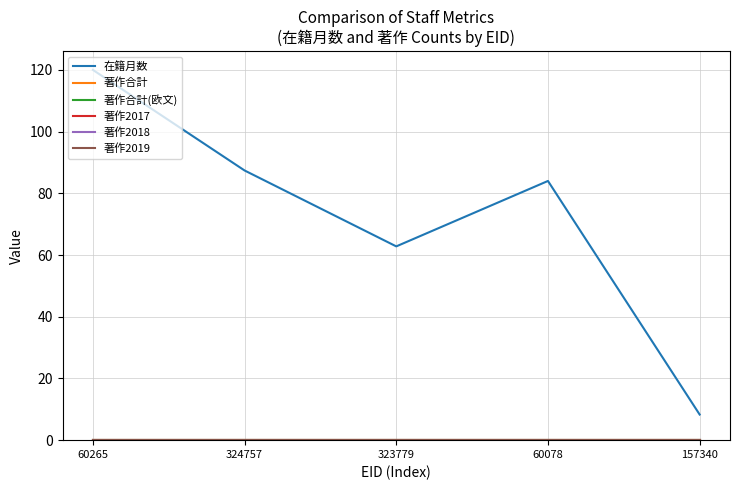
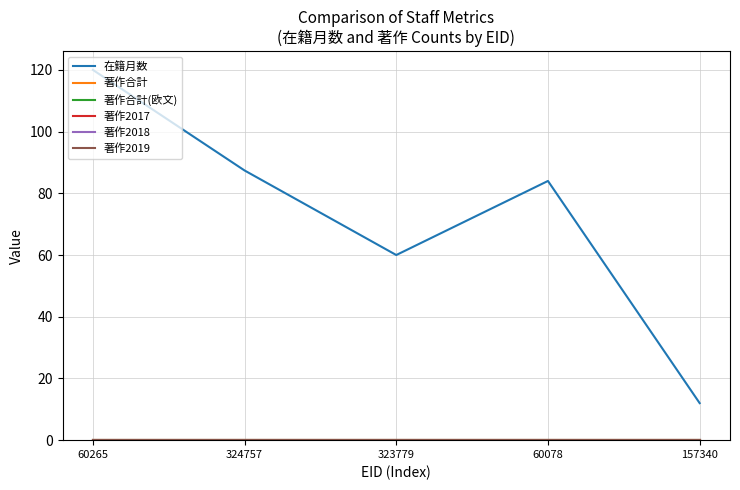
  {
    "在籍月数": {
      "324757": 87,
-     "323779": 63,
+     "323779": 60,
      "60078": 84,
-     "157340": 8
+     "157340": 12
    },
    "著作2019": {
      "60265": 0,
      "324757": 0,
      "323779": 0,
      "60078": 0,
      "157340": 0
    }
  }
